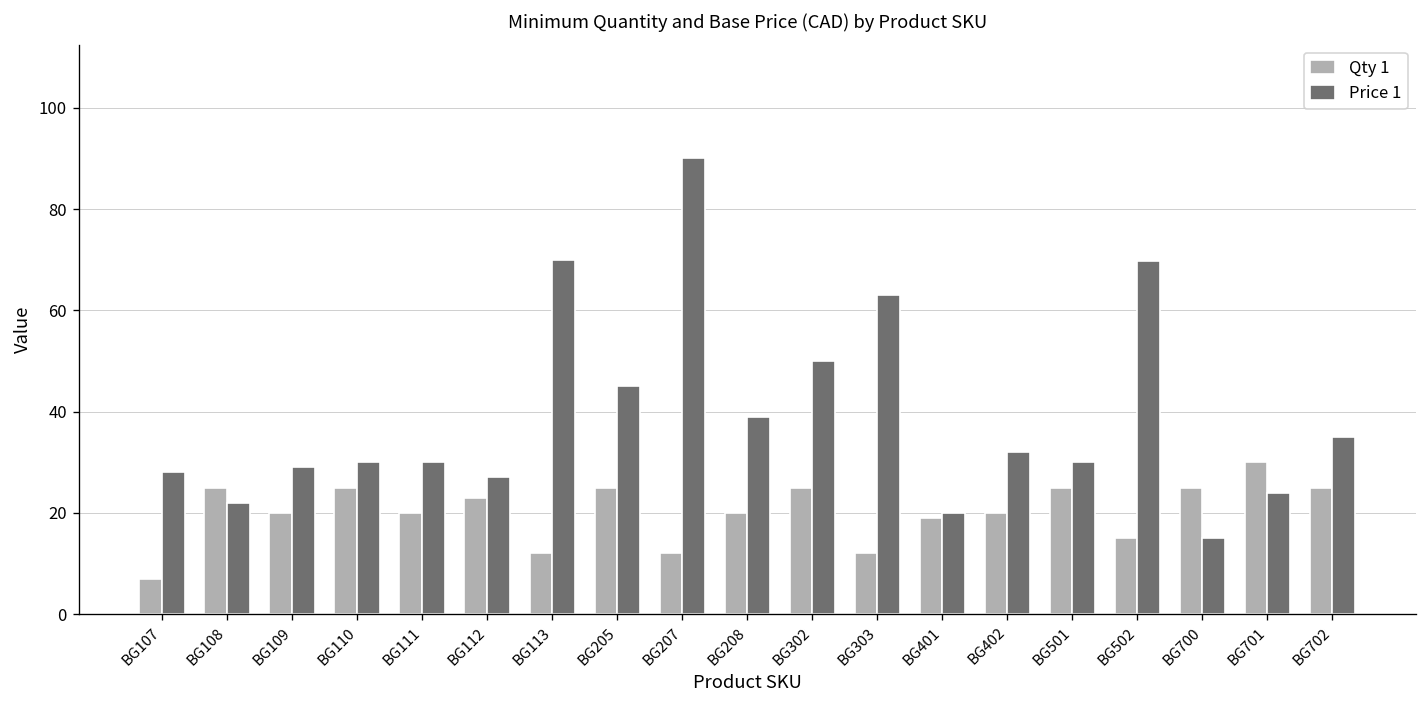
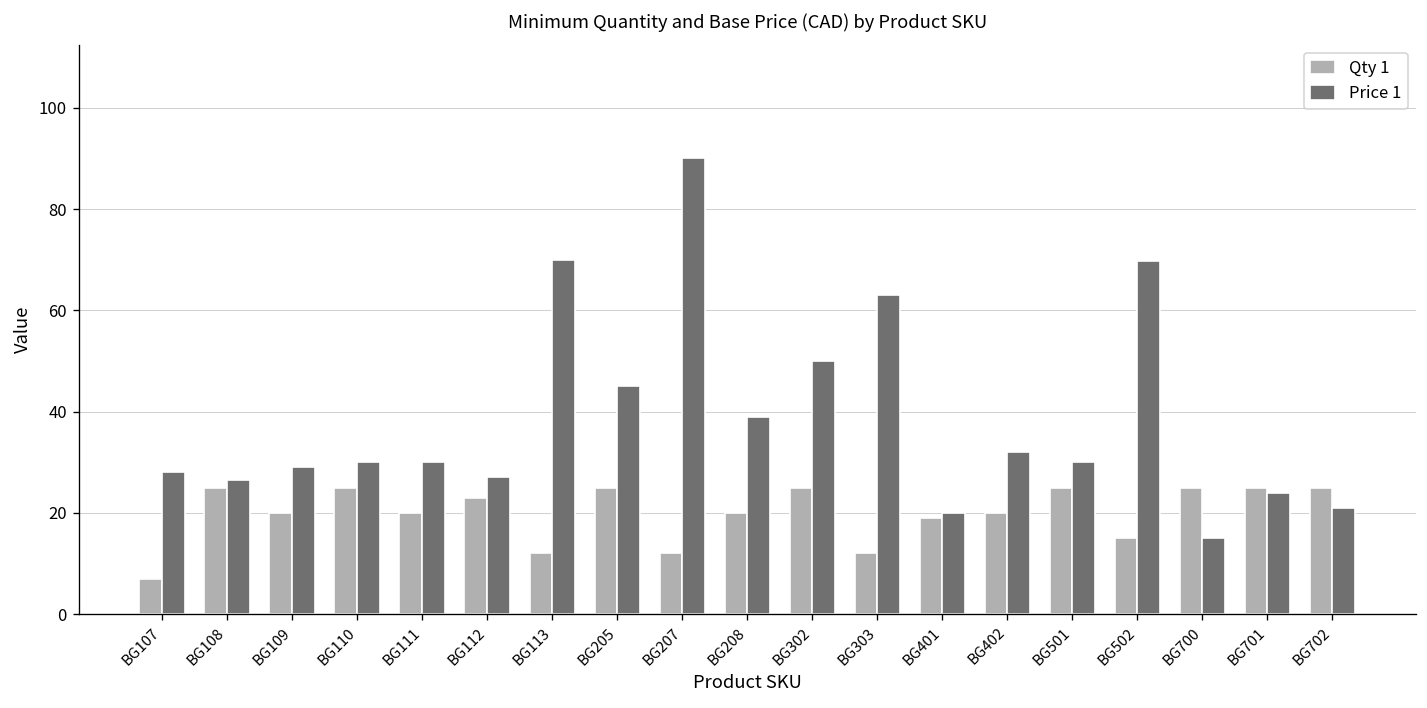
  {
    "Qty 1": {
      "BG107": 7,
      "BG108": 25,
      "BG109": 20,
      "BG110": 25,
      "BG111": 20,
      "BG112": 23,
      "BG113": 12,
      "BG205": 25,
      "BG207": 12,
      "BG208": 20,
      "BG302": 25,
      "BG303": 12,
      "BG401": 19,
      "BG402": 20,
      "BG501": 25,
      "BG502": 15,
      "BG700": 25,
-     "BG701": 30,
+     "BG701": 25,
      "BG702": 25
    },
    "Price 1": {
      "BG107": 28,
-     "BG108": 22,
+     "BG108": 26,
      "BG109": 29,
      "BG110": 30,
      "BG111": 30,
      "BG112": 27,
      "BG113": 70,
      "BG205": 45,
      "BG207": 90,
      "BG208": 39,
      "BG302": 50,
      "BG303": 63,
      "BG401": 20,
      "BG402": 32,
      "BG501": 30,
      "BG502": 70,
      "BG700": 15,
      "BG701": 24,
-     "BG702": 35
+     "BG702": 21
    }
  }
